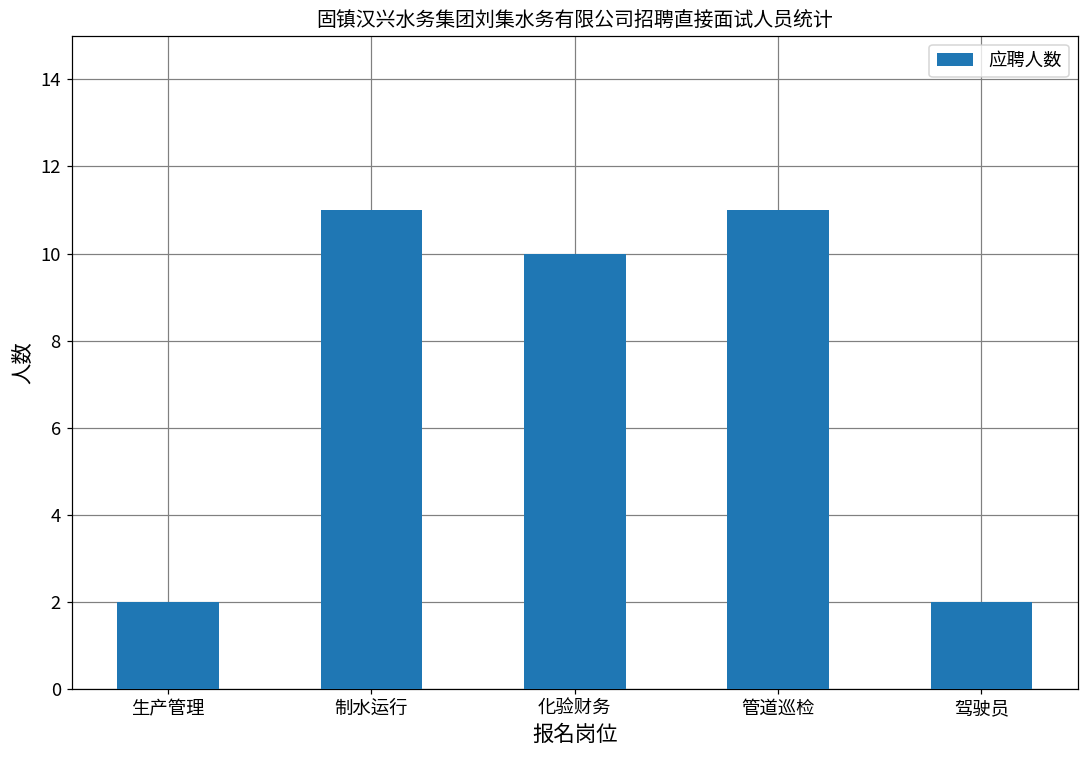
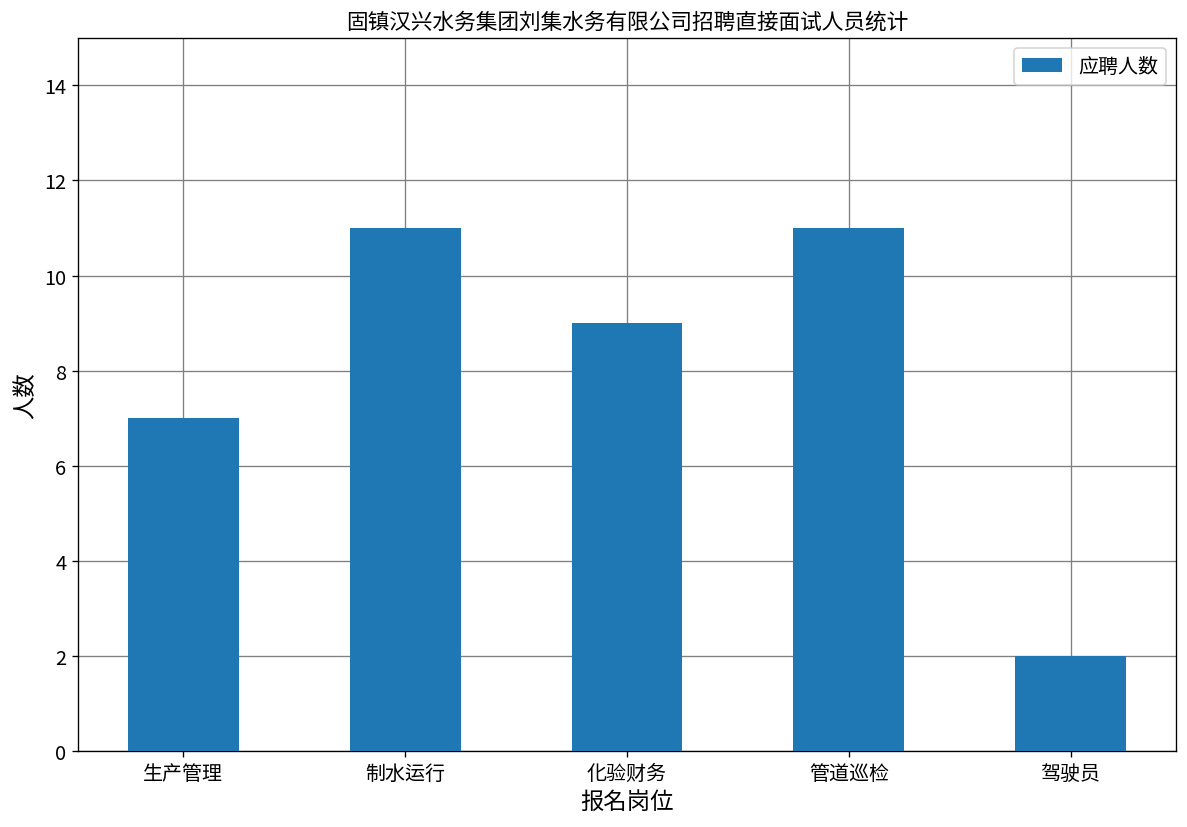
  {
-   "生产管理": 2,
+   "生产管理": 7,
    "制水运行": 11,
-   "化验财务": 10,
+   "化验财务": 9,
    "管道巡检": 11,
    "驾驶员": 2
  }
